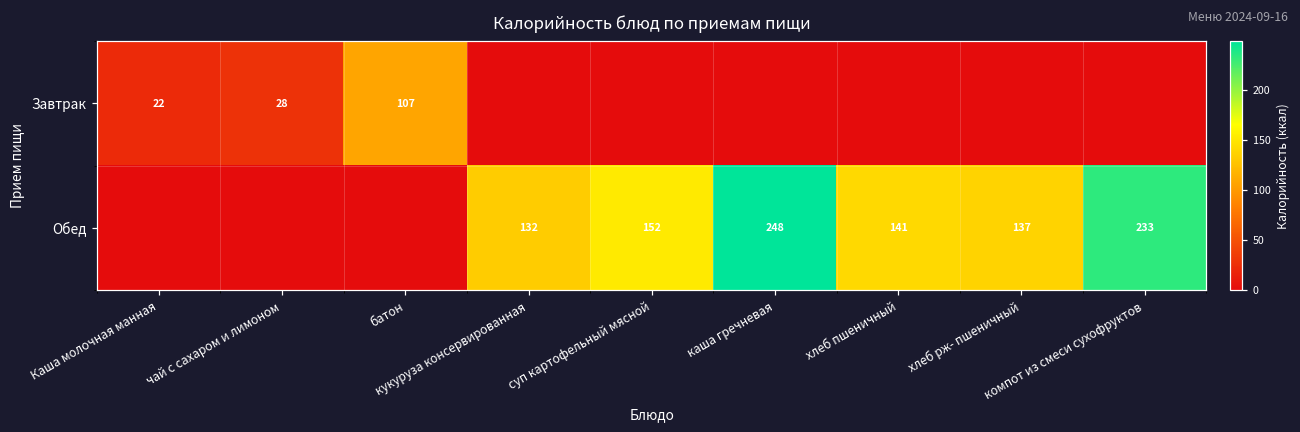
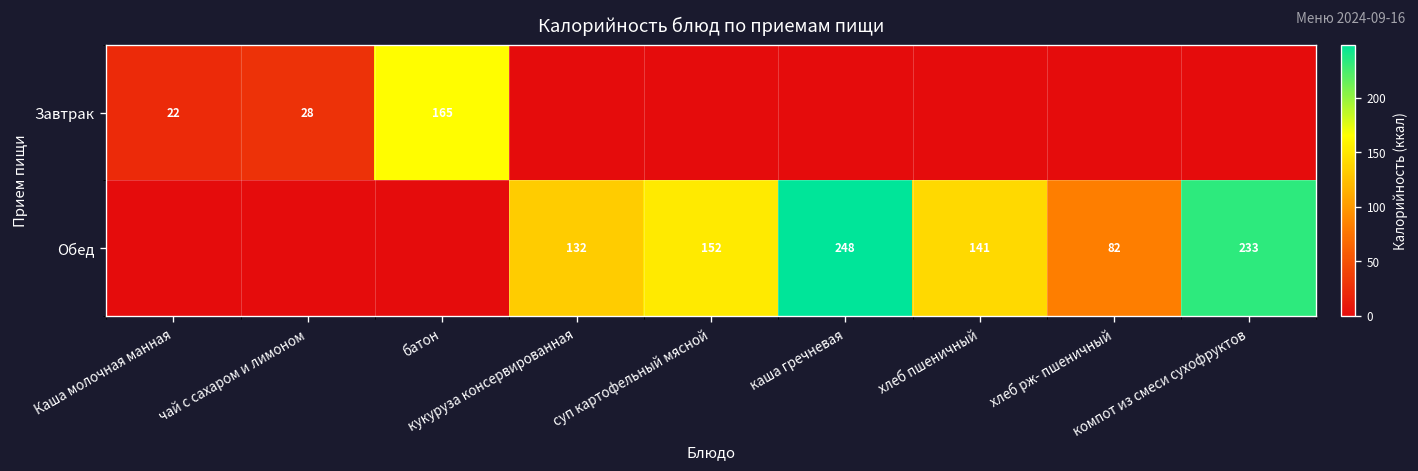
  {
    "Завтрак": {
      "Каша молочная манная": 22,
      "чай с сахаром и лимоном": 28,
-     "батон": 107
+     "батон": 165
    },
    "Обед": {
      "кукуруза консервированная": 132,
      "суп картофельный мясной": 152,
      "каша гречневая": 248,
      "хлеб пшеничный": 141,
-     "хлеб рж- пшеничный": 137,
+     "хлеб рж- пшеничный": 82,
      "компот из смеси сухофруктов": 233
    }
  }
